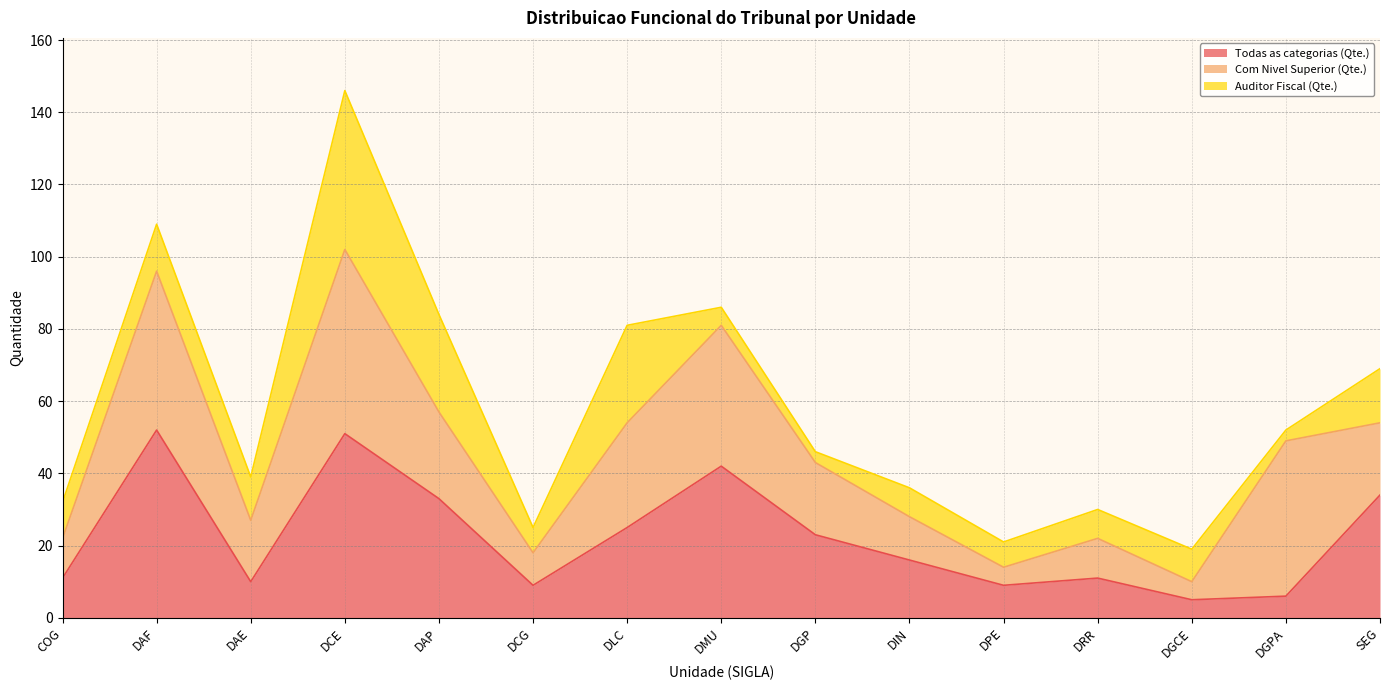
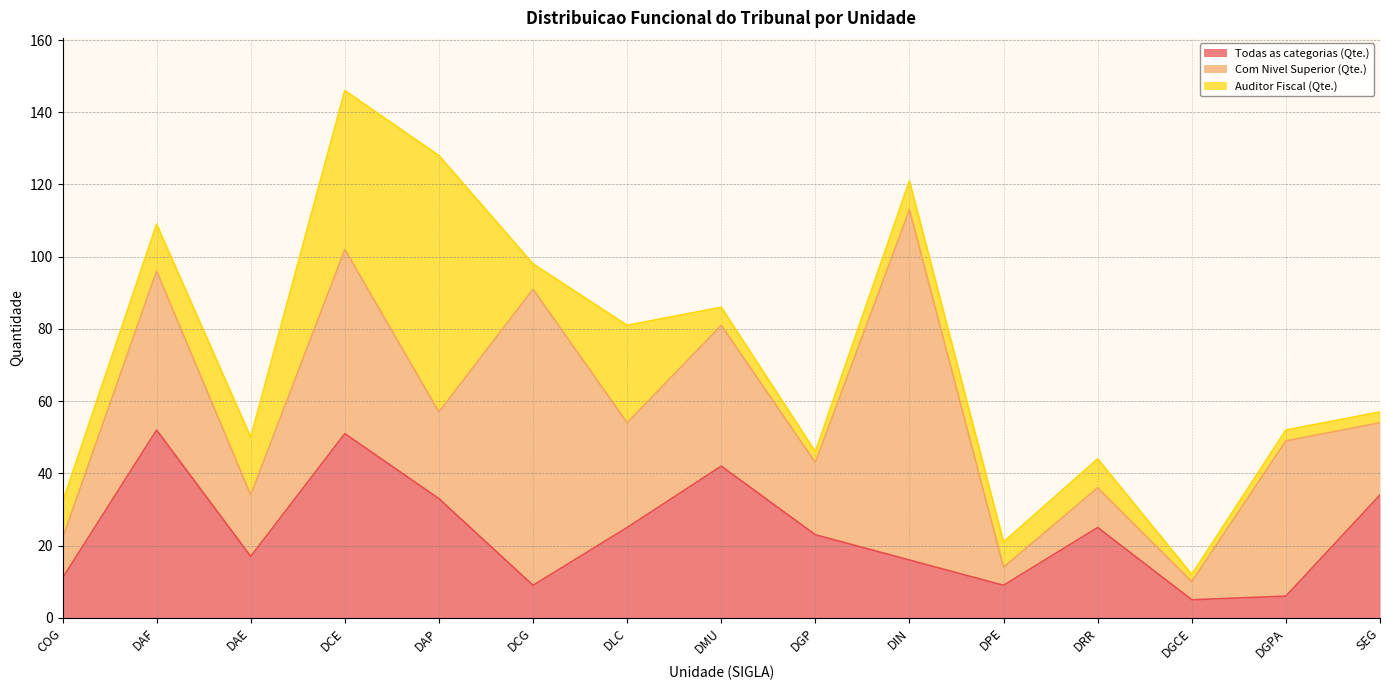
  {
    "Todas as categorias (Qte.)": {
      "COG": 11,
      "DAF": 52,
-     "DAE": 10,
+     "DAE": 17,
      "DCE": 51,
      "DAP": 33,
      "DCG": 9,
      "DLC": 25,
      "DMU": 42,
      "DGP": 23,
      "DIN": 16,
      "DPE": 9,
-     "DRR": 11,
+     "DRR": 25,
      "DGCE": 5,
      "DGPA": 6,
      "SEG": 34
    },
    "Com Nivel Superior (Qte.)": {
      "COG": 11,
      "DAF": 44,
      "DAE": 17,
      "DCE": 51,
      "DAP": 24,
-     "DCG": 9,
+     "DCG": 82,
      "DLC": 29,
      "DMU": 39,
      "DGP": 20,
-     "DIN": 12,
+     "DIN": 97,
      "DPE": 5,
      "DRR": 11,
      "DGCE": 5,
      "DGPA": 43,
      "SEG": 20
    },
    "Auditor Fiscal (Qte.)": {
      "COG": 10,
      "DAF": 13,
-     "DAE": 12,
+     "DAE": 16,
      "DCE": 44,
-     "DAP": 27,
+     "DAP": 71,
      "DCG": 7,
      "DLC": 27,
      "DMU": 5,
      "DGP": 3,
      "DIN": 8,
      "DPE": 7,
      "DRR": 8,
-     "DGCE": 9,
+     "DGCE": 2,
      "DGPA": 3,
-     "SEG": 15
+     "SEG": 3
    }
  }
